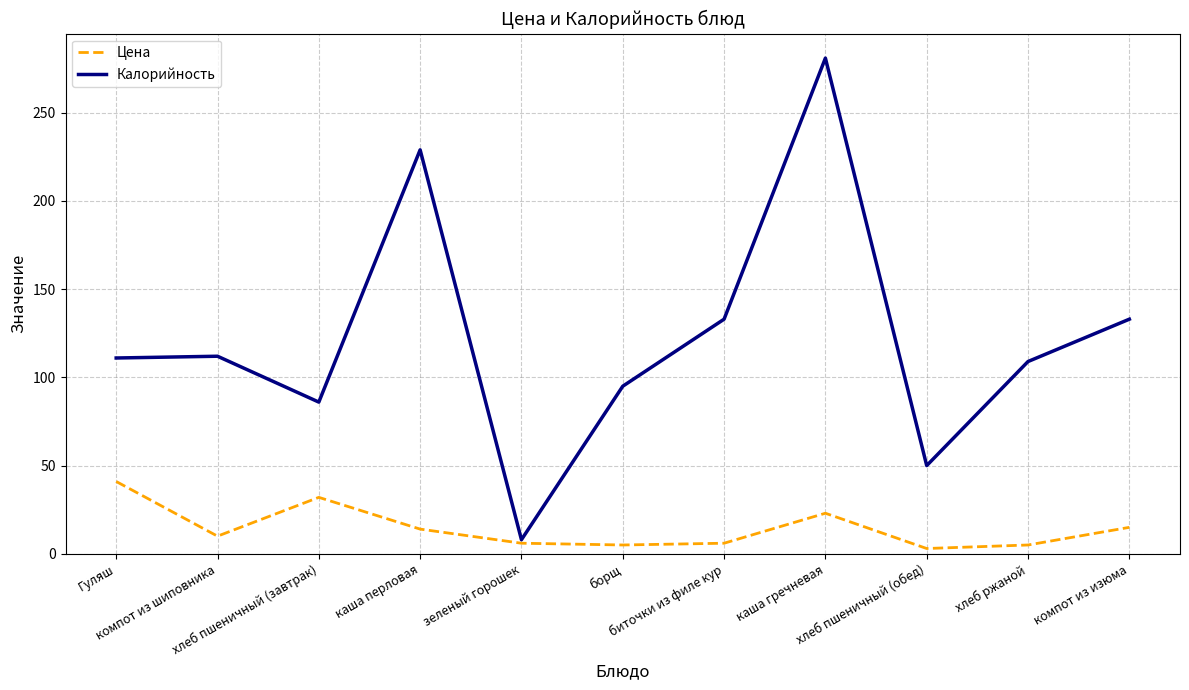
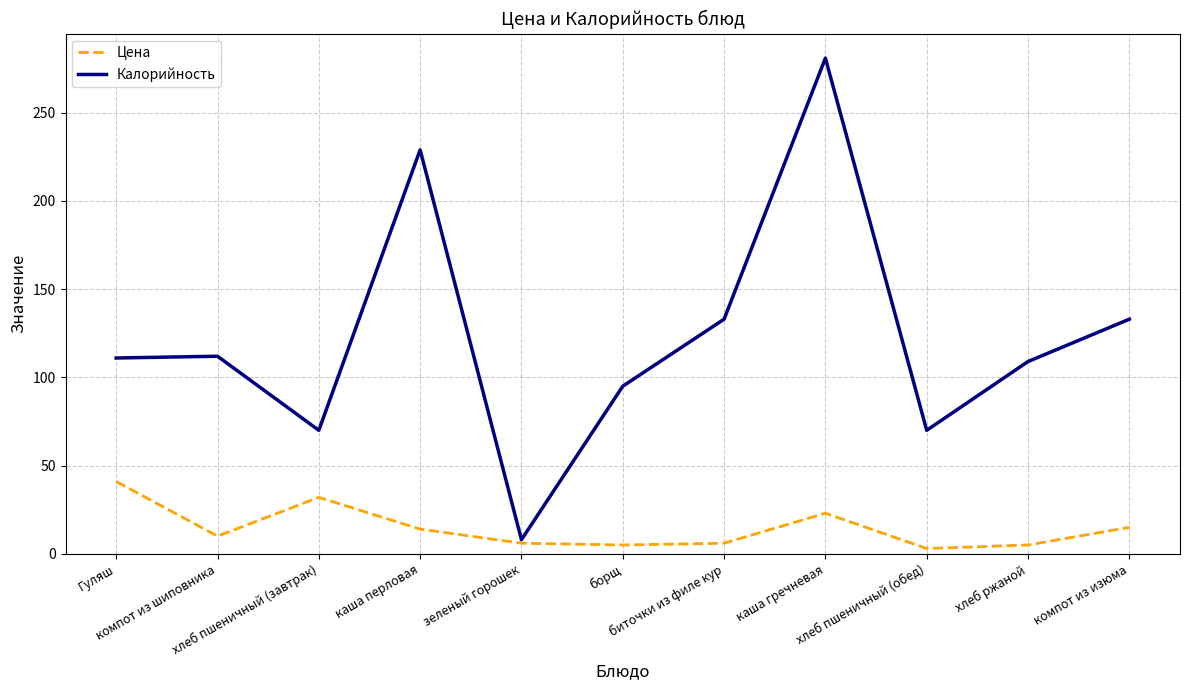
  {
    "Цена": {
      "Гуляш": 41,
      "компот из шиповника": 10,
      "хлеб пшеничный (завтрак)": 32,
      "каша перловая": 14,
      "зеленый горошек": 6,
      "борщ": 5,
      "биточки из филе кур": 6,
      "каша гречневая": 23,
      "хлеб пшеничный (обед)": 3,
      "хлеб ржаной": 5,
      "компот из изюма": 15
    },
    "Калорийность": {
      "Гуляш": 111,
      "компот из шиповника": 112,
-     "хлеб пшеничный (завтрак)": 86,
+     "хлеб пшеничный (завтрак)": 70,
      "каша перловая": 229,
      "зеленый горошек": 8,
      "борщ": 95,
      "биточки из филе кур": 133,
      "каша гречневая": 281,
-     "хлеб пшеничный (обед)": 50,
+     "хлеб пшеничный (обед)": 70,
      "хлеб ржаной": 109,
      "компот из изюма": 133
    }
  }
